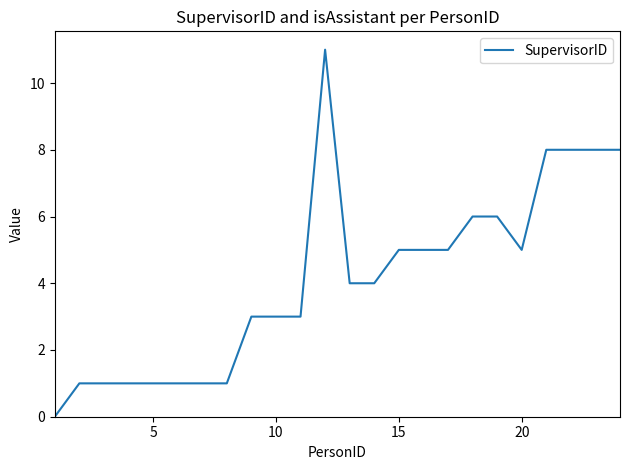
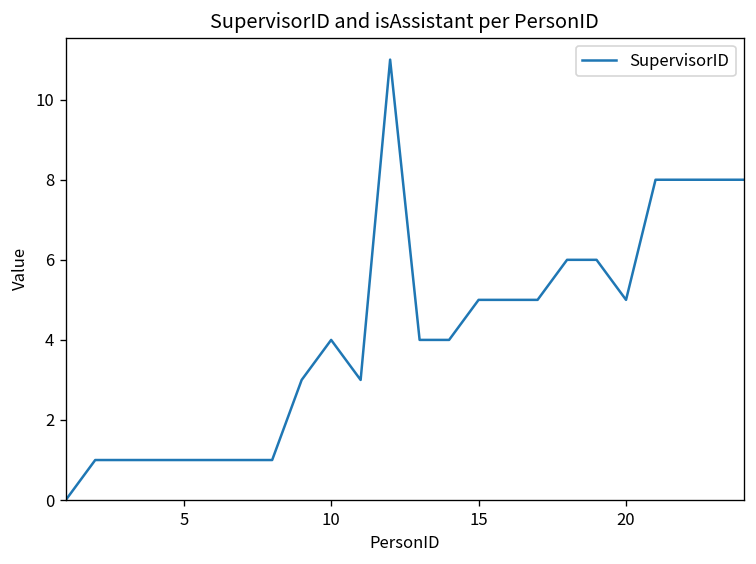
  {
    "5": 1,
-   "10": 3,
+   "10": 4,
    "15": 5,
    "20": 5
  }
